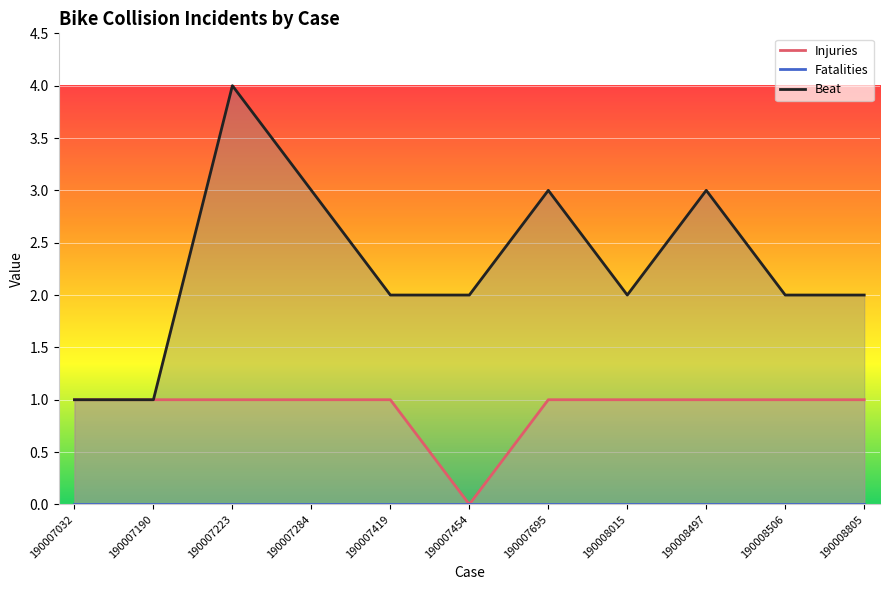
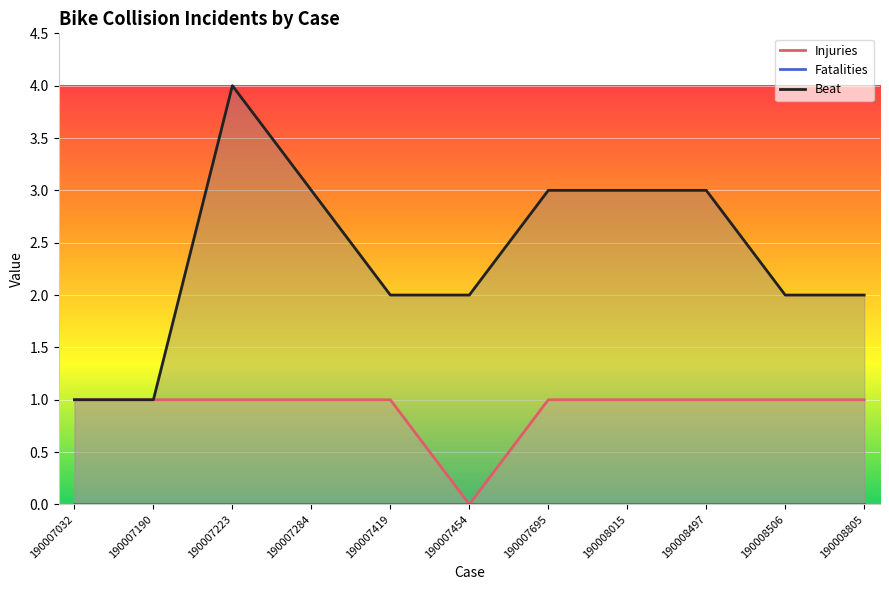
  {
    "Injuries": {
      "190007223": 1,
      "190007284": 1,
      "190007419": 1,
      "190007695": 1,
      "190008015": 1,
      "190008497": 1,
      "190008506": 1,
      "190008805": 1
    },
    "Fatalities": {
      "190007032": 0,
      "190007190": 0,
      "190007223": 0,
      "190007284": 0,
      "190007419": 0,
      "190007695": 0,
      "190008015": 0,
      "190008497": 0,
      "190008506": 0,
      "190008805": 0
    },
    "Beat": {
      "190007223": 4,
      "190007284": 3,
      "190007419": 2,
      "190007454": 2,
      "190007695": 3,
-     "190008015": 2,
+     "190008015": 3,
      "190008497": 3,
      "190008506": 2,
      "190008805": 2
    }
  }
